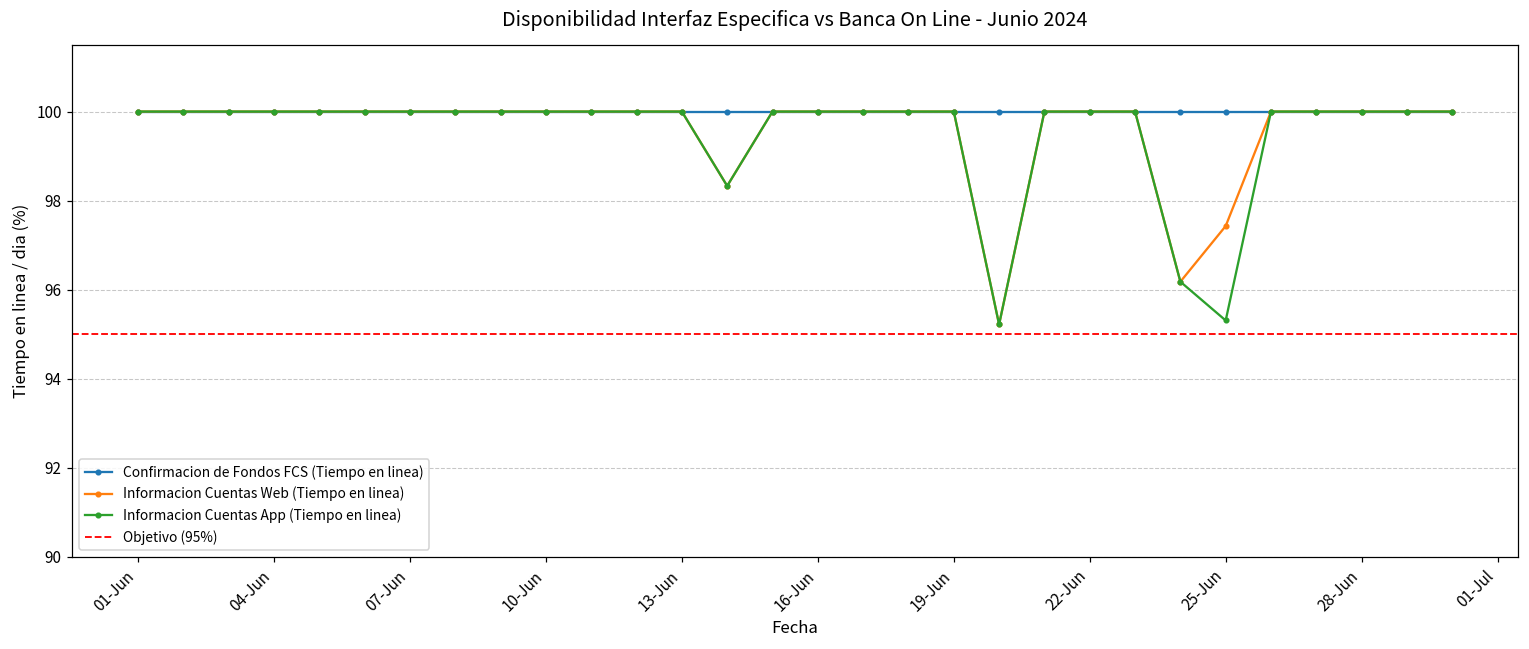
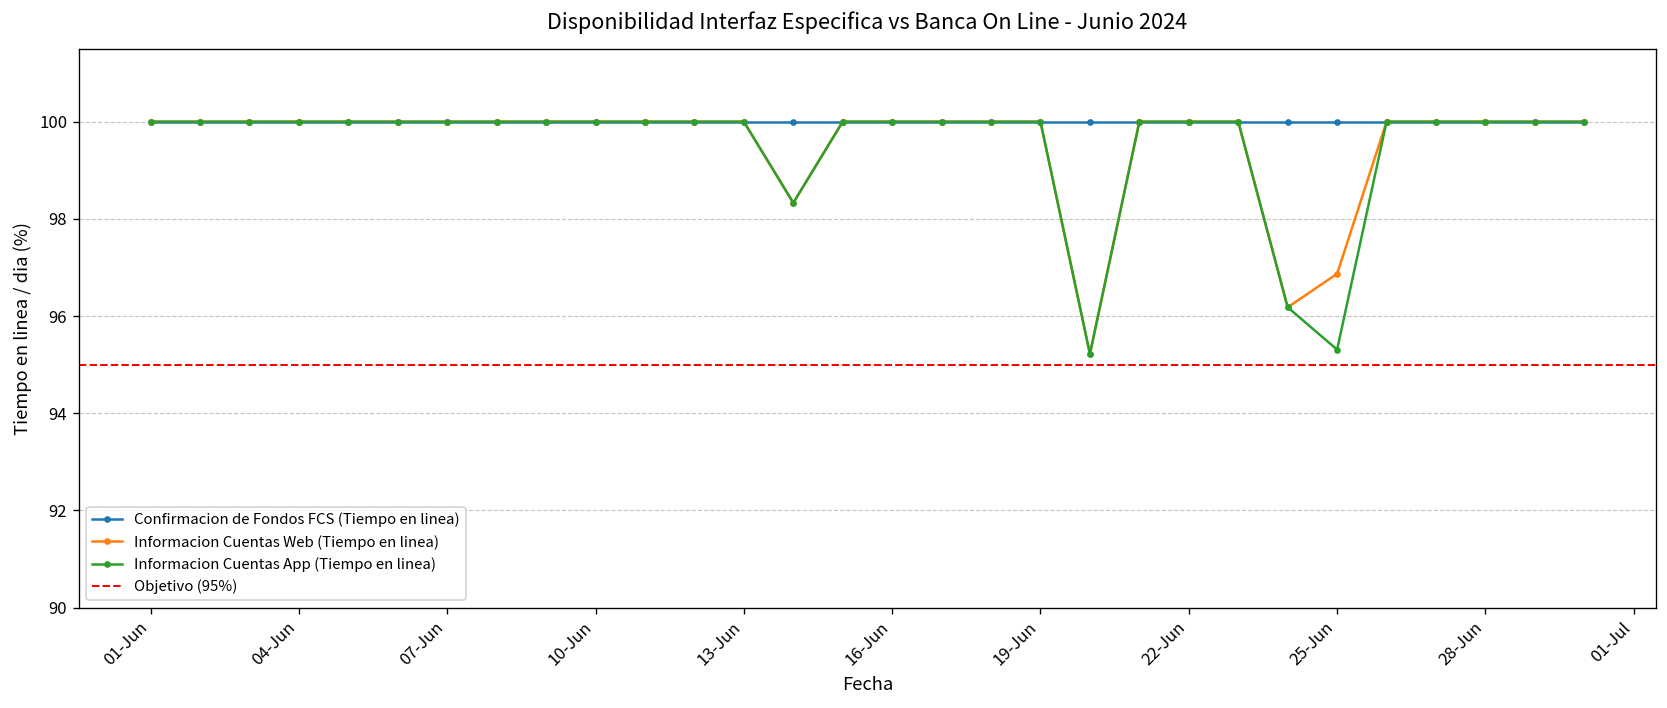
  {
    "Confirmacion de Fondos FCS (Tiempo en linea)": {
      "25-Jun": 100.0
    },
    "Informacion Cuentas Web (Tiempo en linea)": {
-     "25-Jun": 97.4
+     "25-Jun": 96.9
    },
    "Informacion Cuentas App (Tiempo en linea)": {
      "25-Jun": 95.3
    }
  }
